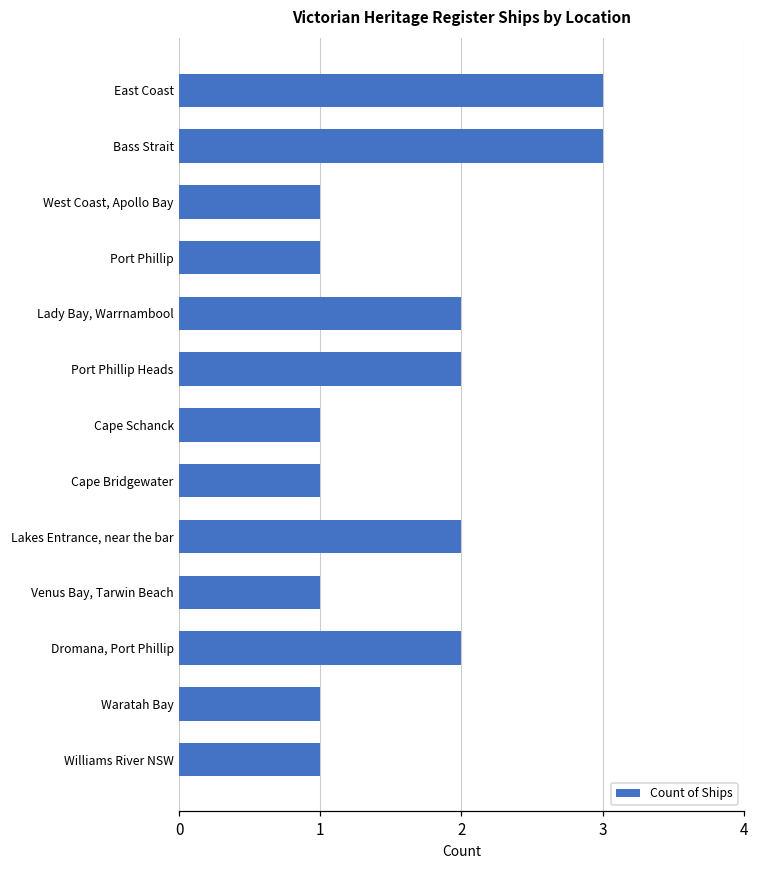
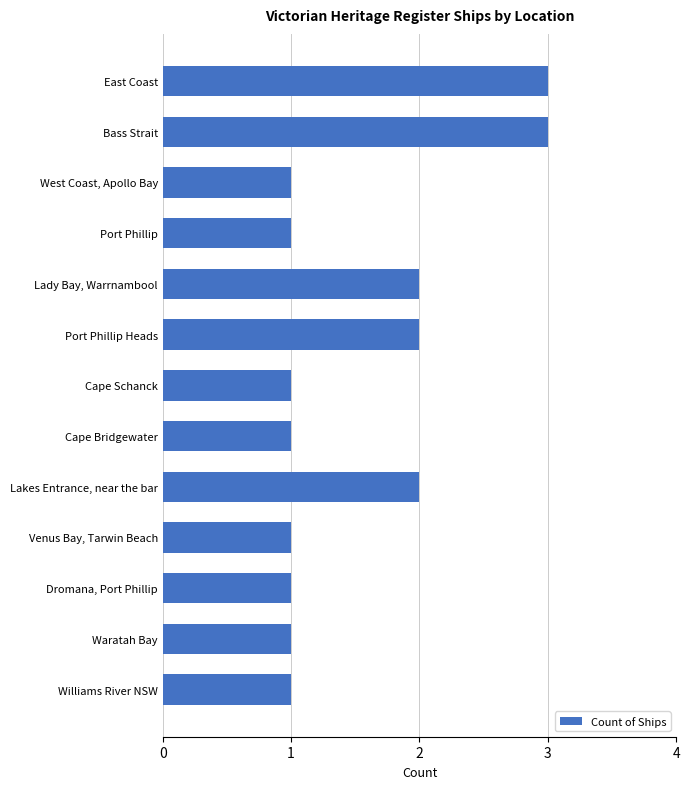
  {
    "East Coast": 3,
    "Bass Strait": 3,
    "West Coast, Apollo Bay": 1,
    "Port Phillip": 1,
    "Lady Bay, Warrnambool": 2,
    "Port Phillip Heads": 2,
    "Cape Schanck": 1,
    "Cape Bridgewater": 1,
    "Lakes Entrance, near the bar": 2,
    "Venus Bay, Tarwin Beach": 1,
-   "Dromana, Port Phillip": 2,
+   "Dromana, Port Phillip": 1,
    "Waratah Bay": 1,
    "Williams River NSW": 1
  }
